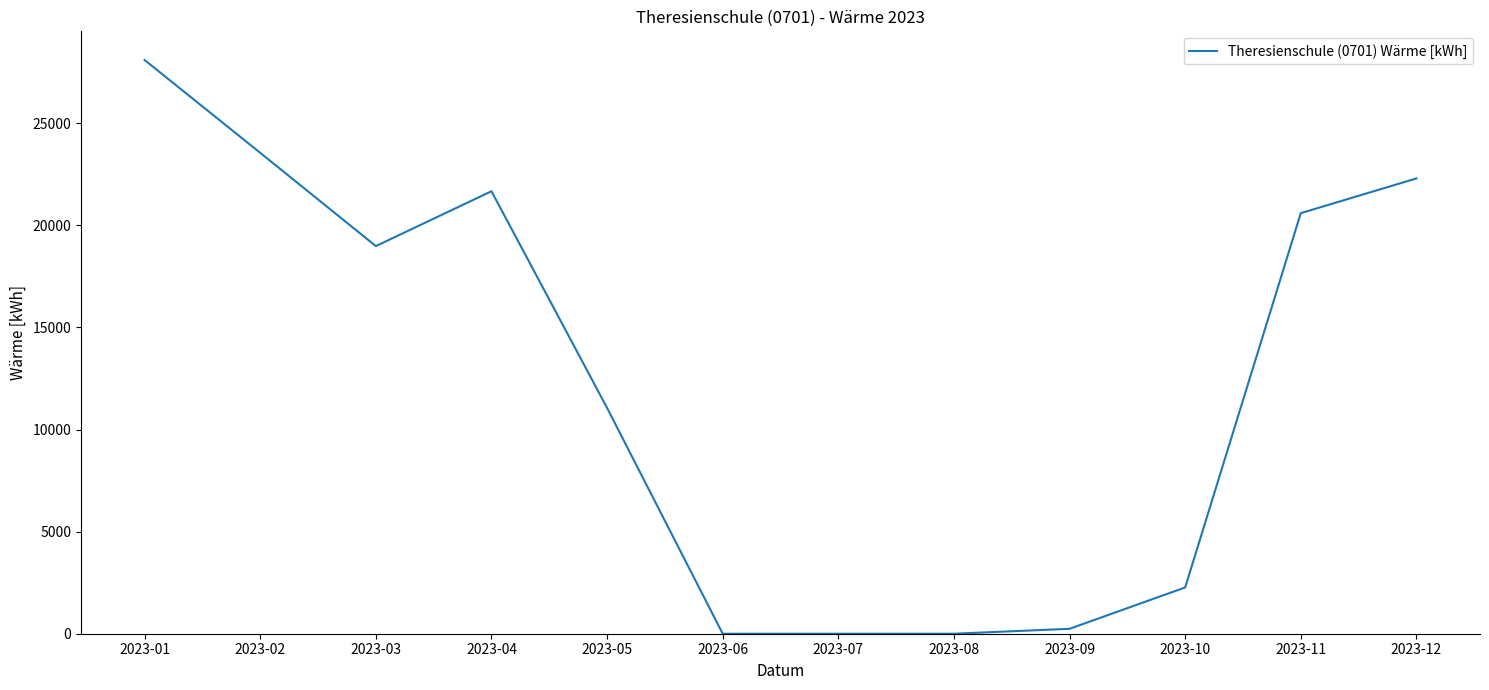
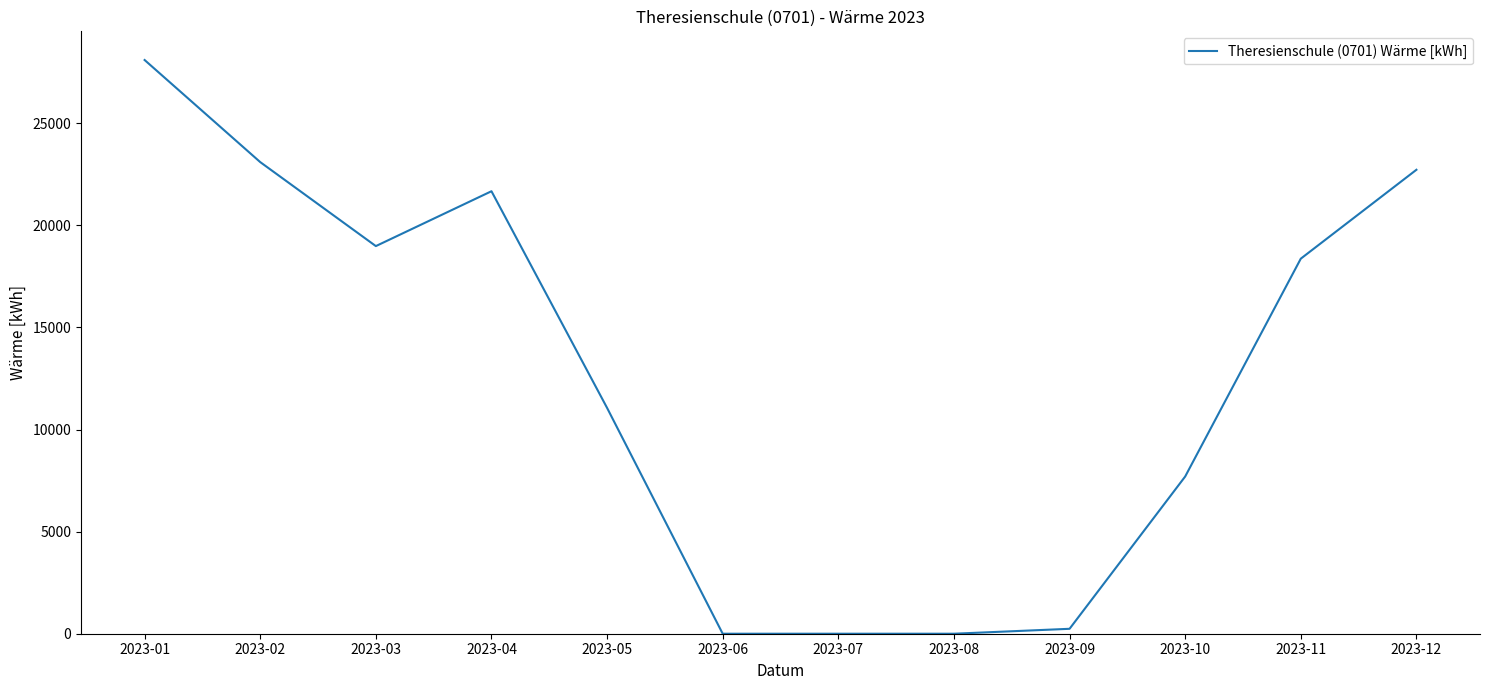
  {
    "2023-01": 28100,
-   "2023-02": 23600,
+   "2023-02": 23100,
    "2023-03": 19000,
    "2023-04": 21700,
    "2023-05": 11100,
    "2023-06": 0,
    "2023-07": 0,
    "2023-08": 0,
    "2023-09": 200,
-   "2023-10": 2300,
-   "2023-11": 20600,
-   "2023-12": 22300
+   "2023-10": 7700,
+   "2023-11": 18400,
+   "2023-12": 22700
  }
